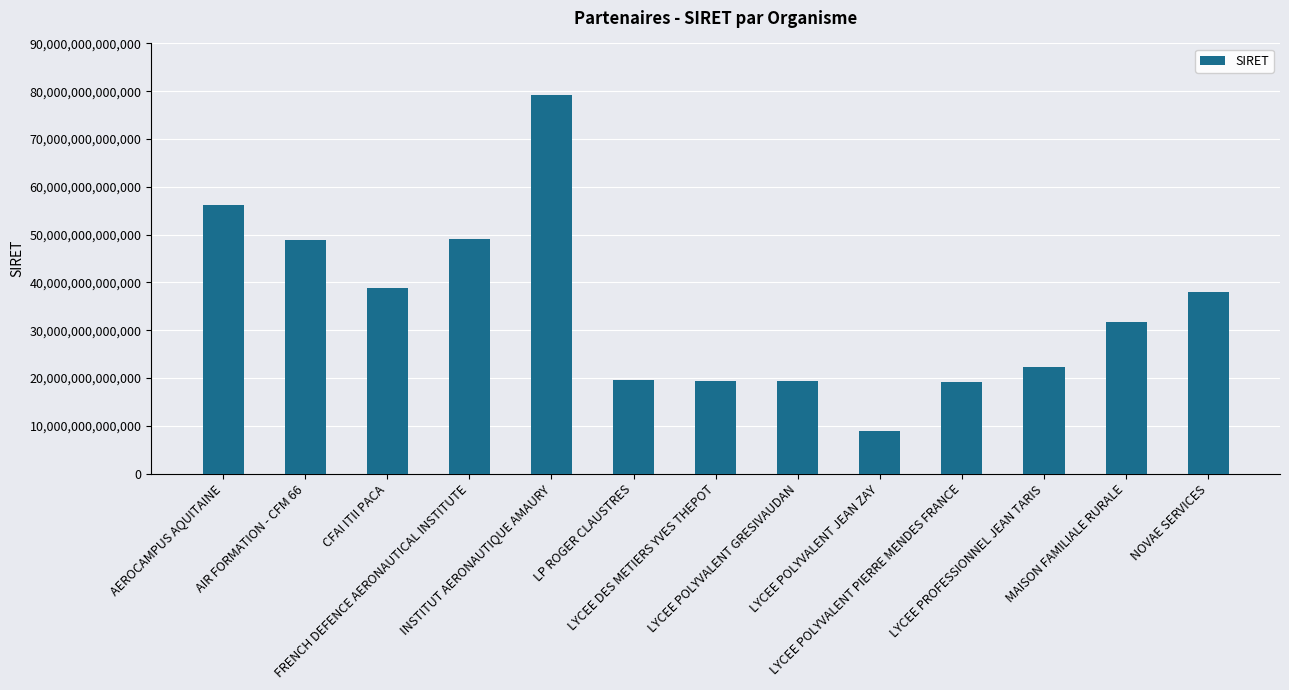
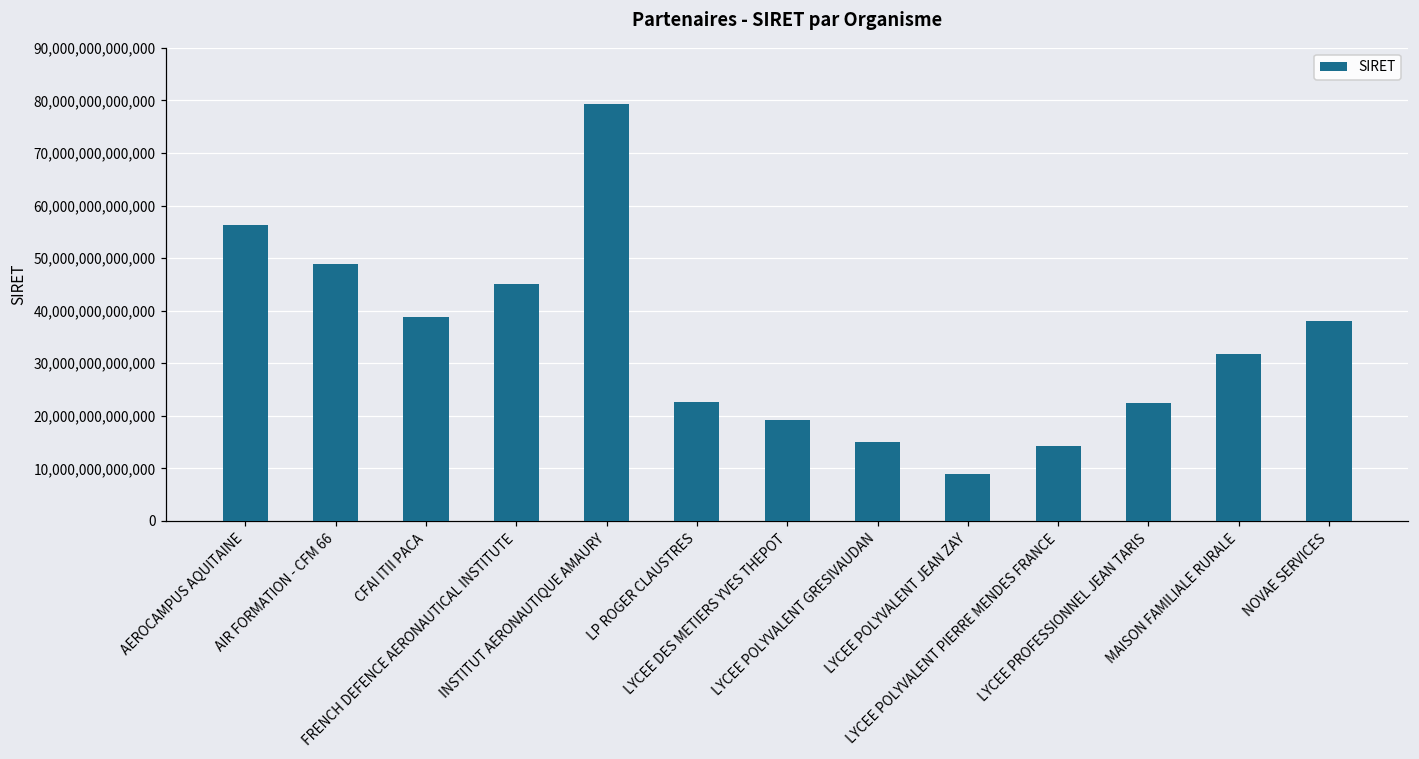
  {
    "AEROCAMPUS AQUITAINE": "56,000,000,000,000",
    "AIR FORMATION - CFM 66": "49,000,000,000,000",
    "CFAI ITII PACA": "39,000,000,000,000",
-   "FRENCH DEFENCE AERONAUTICAL INSTITUTE": "49,000,000,000,000",
+   "FRENCH DEFENCE AERONAUTICAL INSTITUTE": "45,000,000,000,000",
    "INSTITUT AERONAUTIQUE AMAURY": "79,000,000,000,000",
-   "LP ROGER CLAUSTRES": "20,000,000,000,000",
+   "LP ROGER CLAUSTRES": "23,000,000,000,000",
    "LYCEE DES METIERS YVES THEPOT": "19,000,000,000,000",
-   "LYCEE POLYVALENT GRESIVAUDAN": "19,000,000,000,000",
+   "LYCEE POLYVALENT GRESIVAUDAN": "15,000,000,000,000",
    "LYCEE POLYVALENT JEAN ZAY": "9,000,000,000,000",
-   "LYCEE POLYVALENT PIERRE MENDES FRANCE": "19,000,000,000,000",
+   "LYCEE POLYVALENT PIERRE MENDES FRANCE": "14,000,000,000,000",
    "LYCEE PROFESSIONNEL JEAN TARIS": "22,000,000,000,000",
    "MAISON FAMILIALE RURALE": "32,000,000,000,000",
    "NOVAE SERVICES": "38,000,000,000,000"
  }
